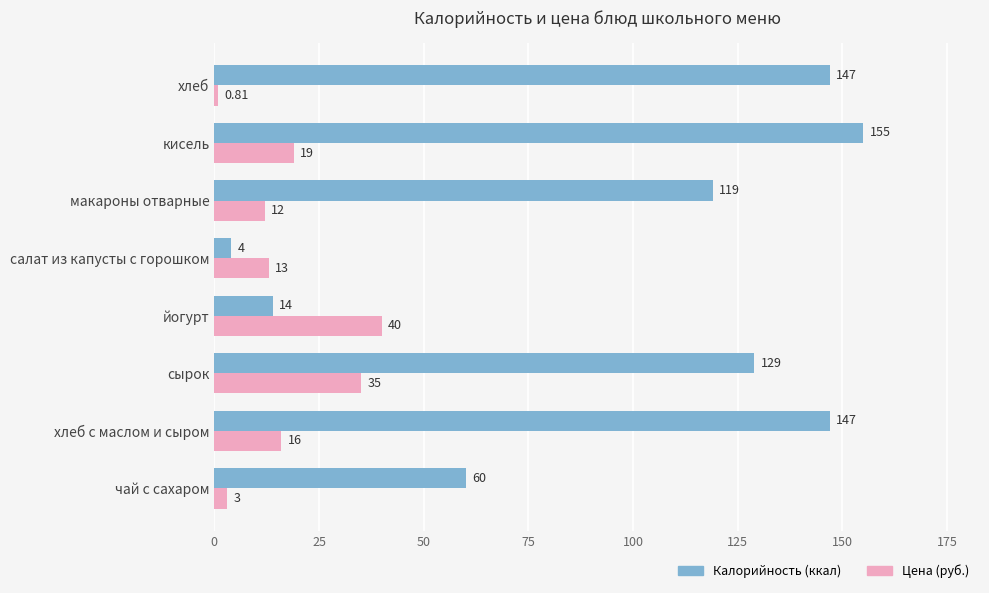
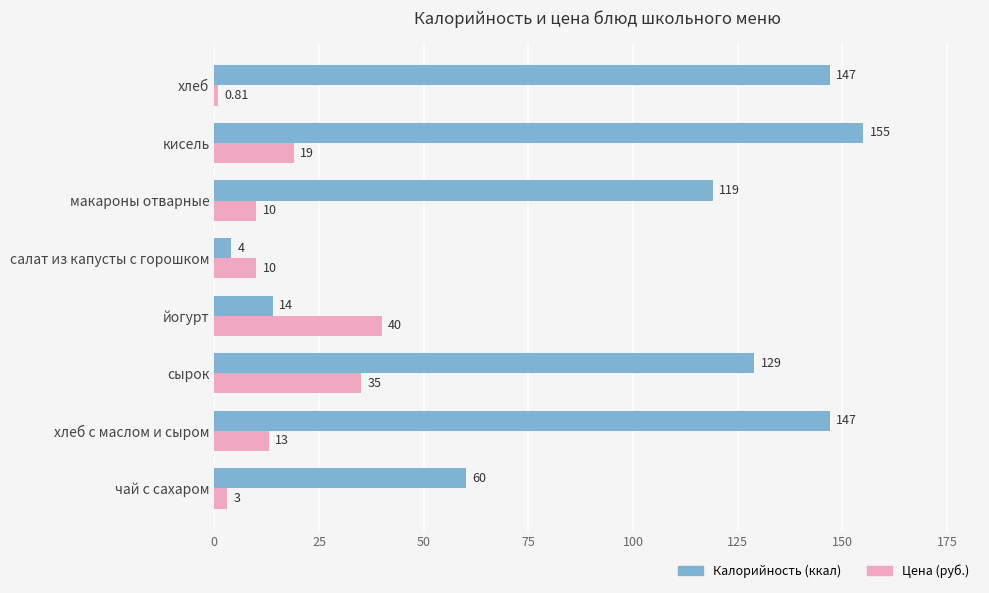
  {
    "Цена (руб.)": {
      "хлеб": 0.81,
      "кисель": 19,
-     "макароны отварные": 12,
-     "салат из капусты с горошком": 13,
+     "макароны отварные": 10,
+     "салат из капусты с горошком": 10,
      "йогурт": 40,
      "сырок": 35,
-     "хлеб с маслом и сыром": 16,
+     "хлеб с маслом и сыром": 13,
      "чай с сахаром": 3
    }
  }
